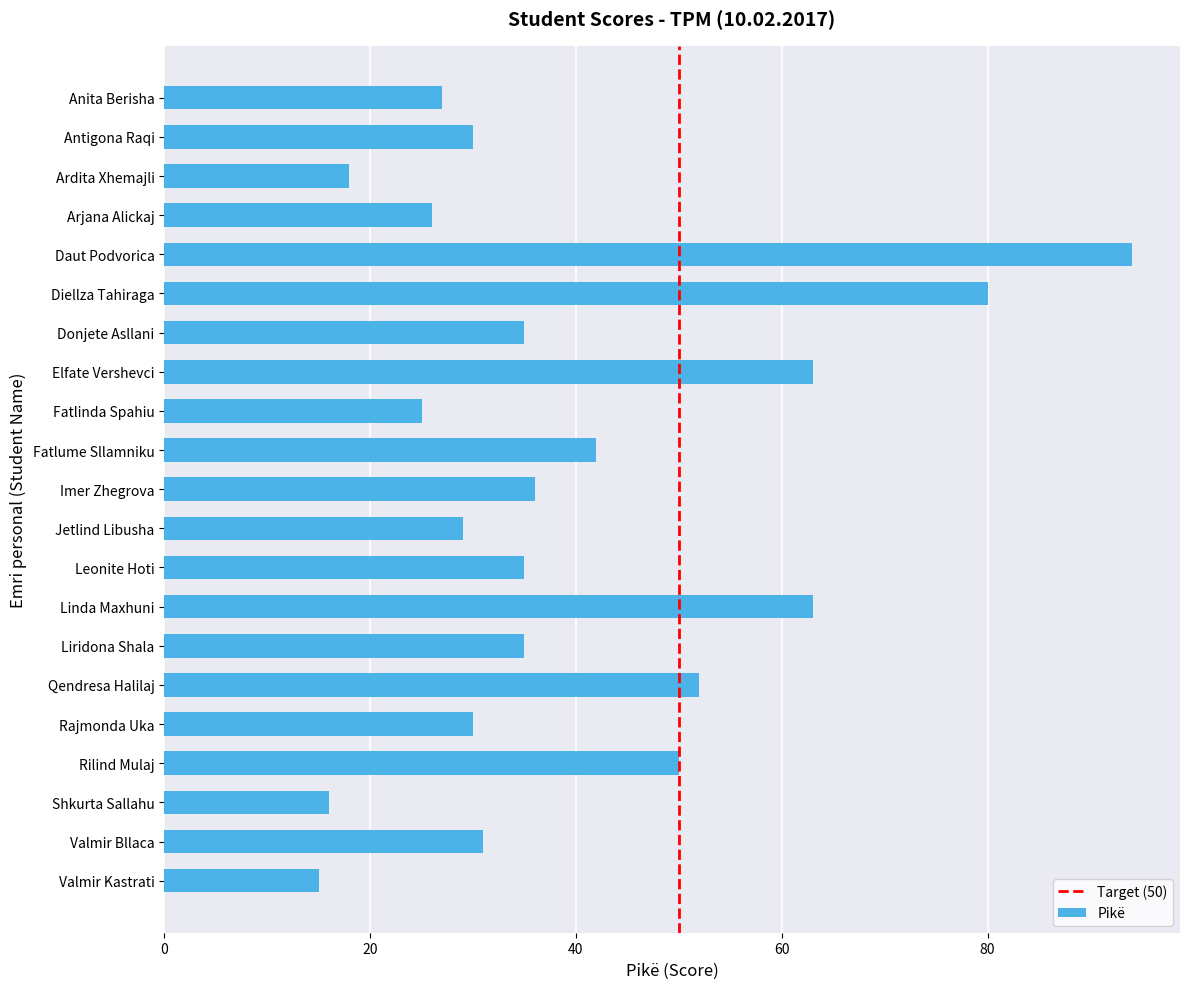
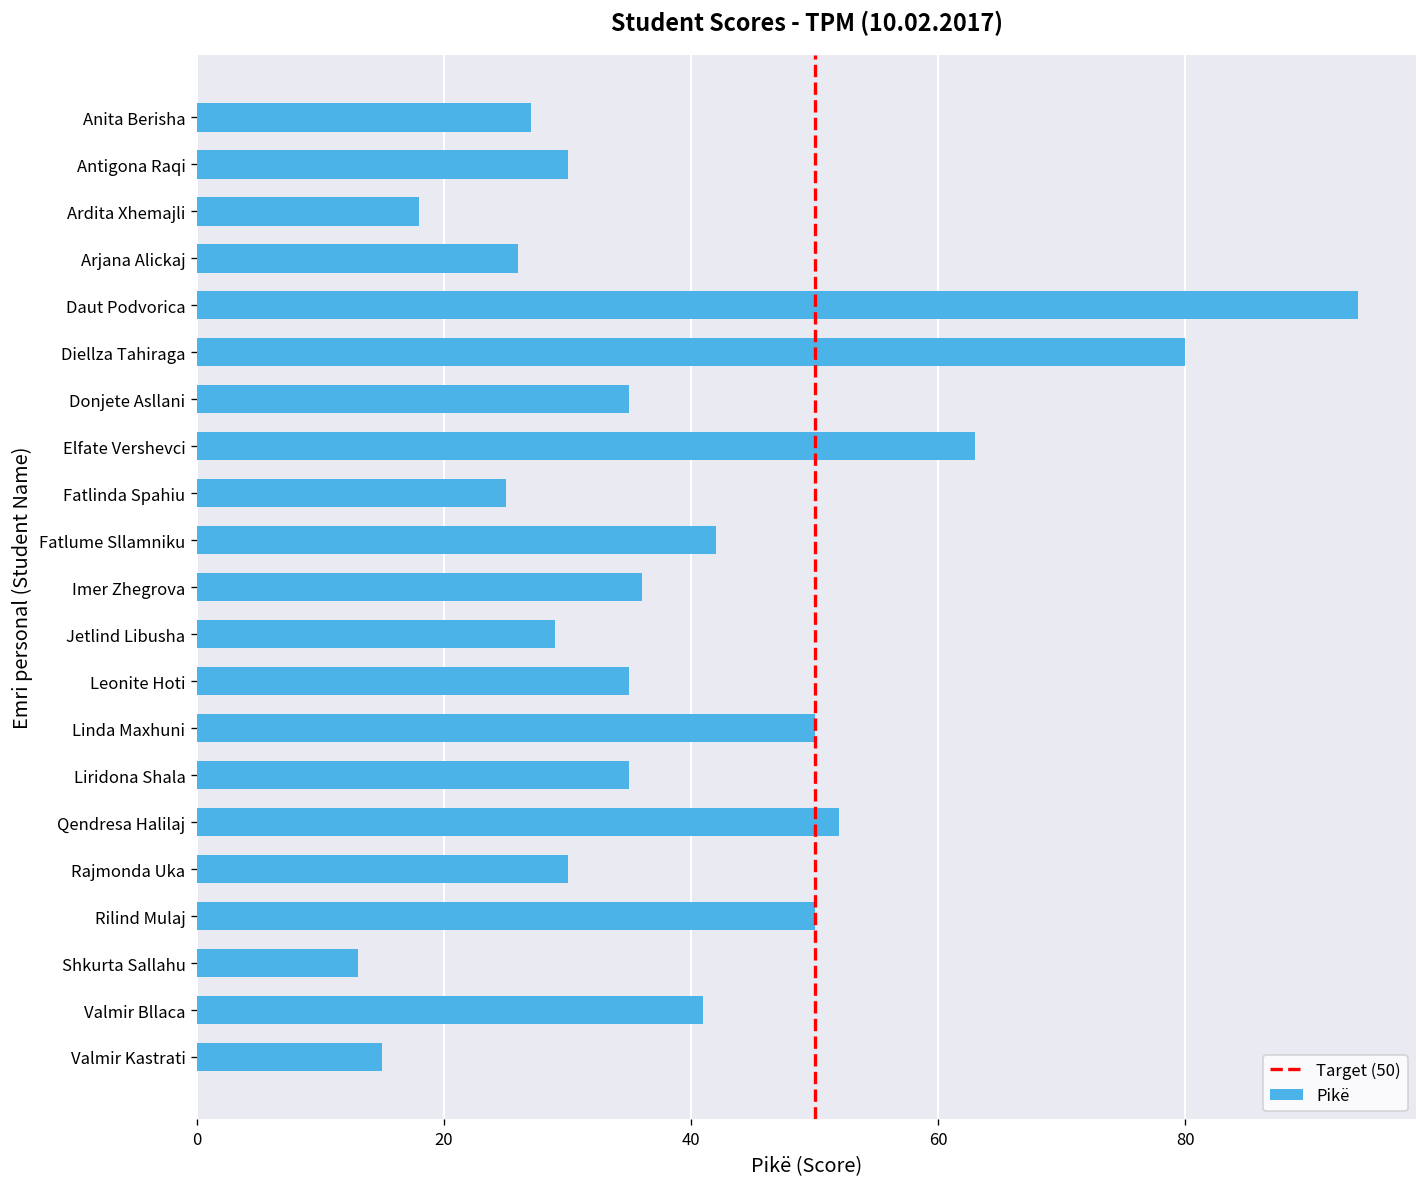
  {
    "Anita Berisha": 27,
    "Antigona Raqi": 30,
    "Ardita Xhemajli": 18,
    "Arjana Alickaj": 26,
    "Daut Podvorica": 94,
    "Diellza Tahiraga": 80,
    "Donjete Asllani": 35,
    "Elfate Vershevci": 63,
    "Fatlinda Spahiu": 25,
    "Fatlume Sllamniku": 42,
    "Imer Zhegrova": 36,
    "Jetlind Libusha": 29,
    "Leonite Hoti": 35,
-   "Linda Maxhuni": 63,
+   "Linda Maxhuni": 50,
    "Liridona Shala": 35,
    "Qendresa Halilaj": 52,
    "Rajmonda Uka": 30,
    "Rilind Mulaj": 50,
-   "Shkurta Sallahu": 16,
-   "Valmir Bllaca": 31,
+   "Shkurta Sallahu": 13,
+   "Valmir Bllaca": 41,
    "Valmir Kastrati": 15
  }
